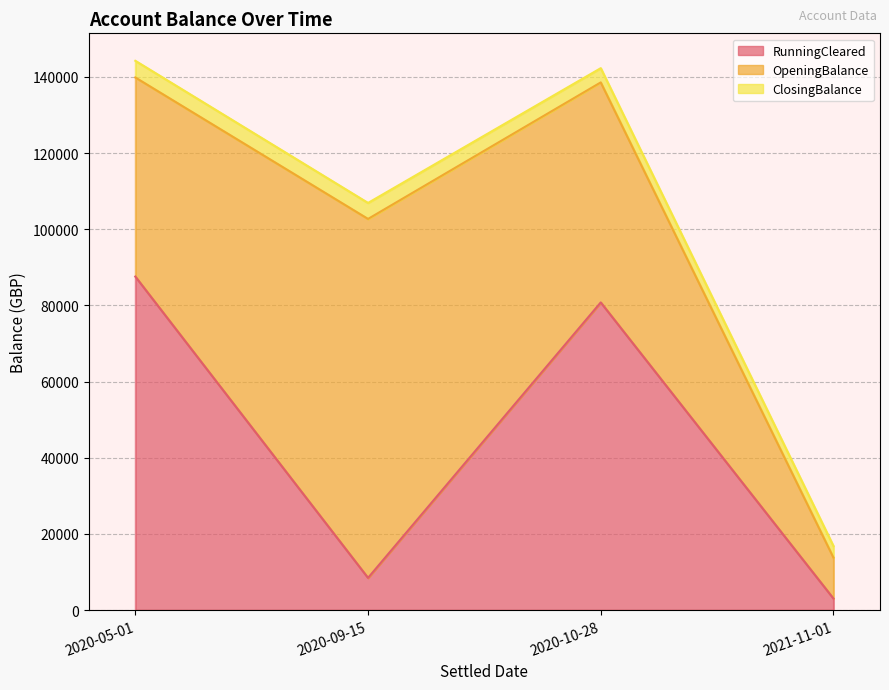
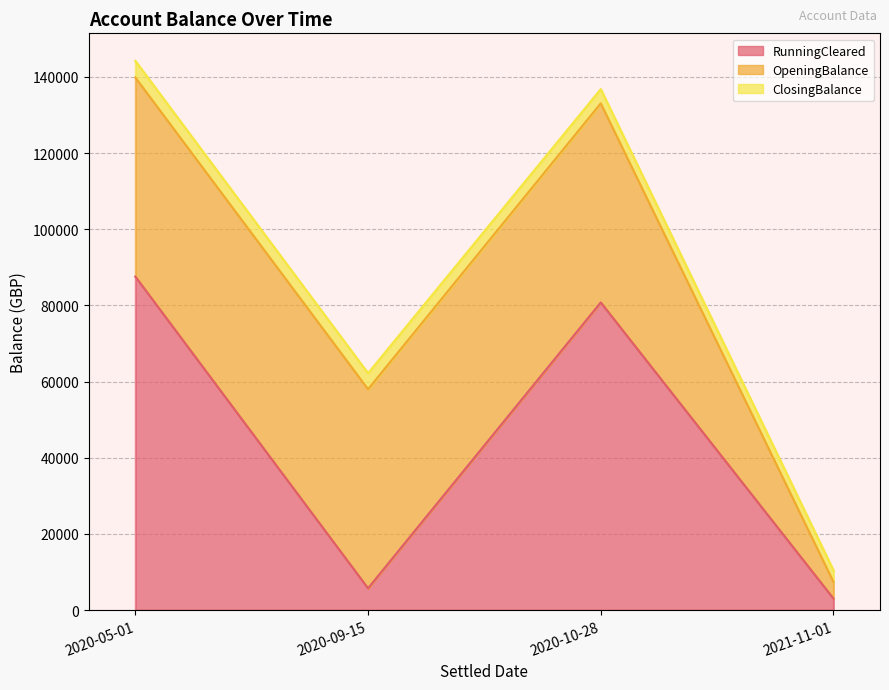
  {
    "RunningCleared": {
      "2020-05-01": 88000,
-     "2020-09-15": 8000,
+     "2020-09-15": 6000,
      "2020-10-28": 81000,
      "2021-11-01": 3000
    },
    "OpeningBalance": {
      "2020-05-01": 52000,
-     "2020-09-15": 94000,
-     "2020-10-28": 58000,
-     "2021-11-01": 11000
+     "2020-09-15": 52000,
+     "2020-10-28": 52000,
+     "2021-11-01": 4000
    },
    "ClosingBalance": {
      "2020-05-01": 4000,
      "2020-09-15": 4000,
      "2020-10-28": 4000,
      "2021-11-01": 3000
    }
  }
